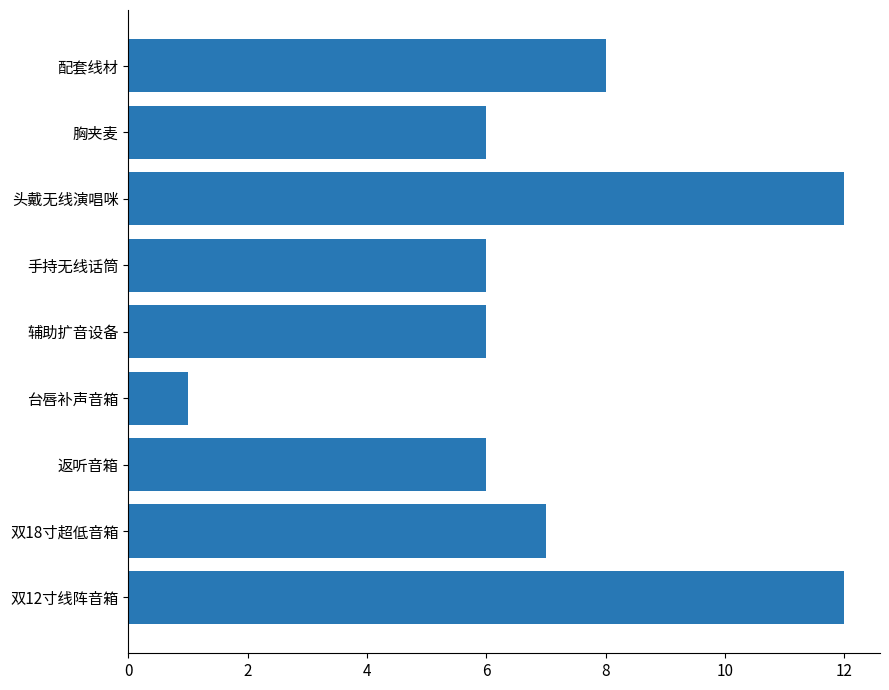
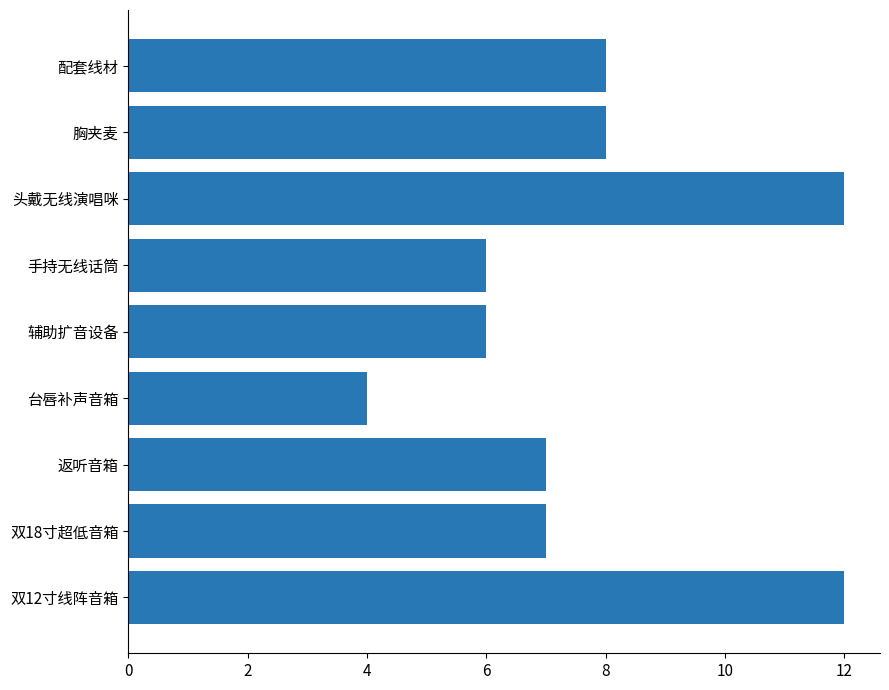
  {
    "配套线材": 8,
-   "胸夹麦": 6,
+   "胸夹麦": 8,
    "头戴无线演唱咪": 12,
    "手持无线话筒": 6,
    "辅助扩音设备": 6,
-   "台唇补声音箱": 1,
-   "返听音箱": 6,
+   "台唇补声音箱": 4,
+   "返听音箱": 7,
    "双18寸超低音箱": 7,
    "双12寸线阵音箱": 12
  }
